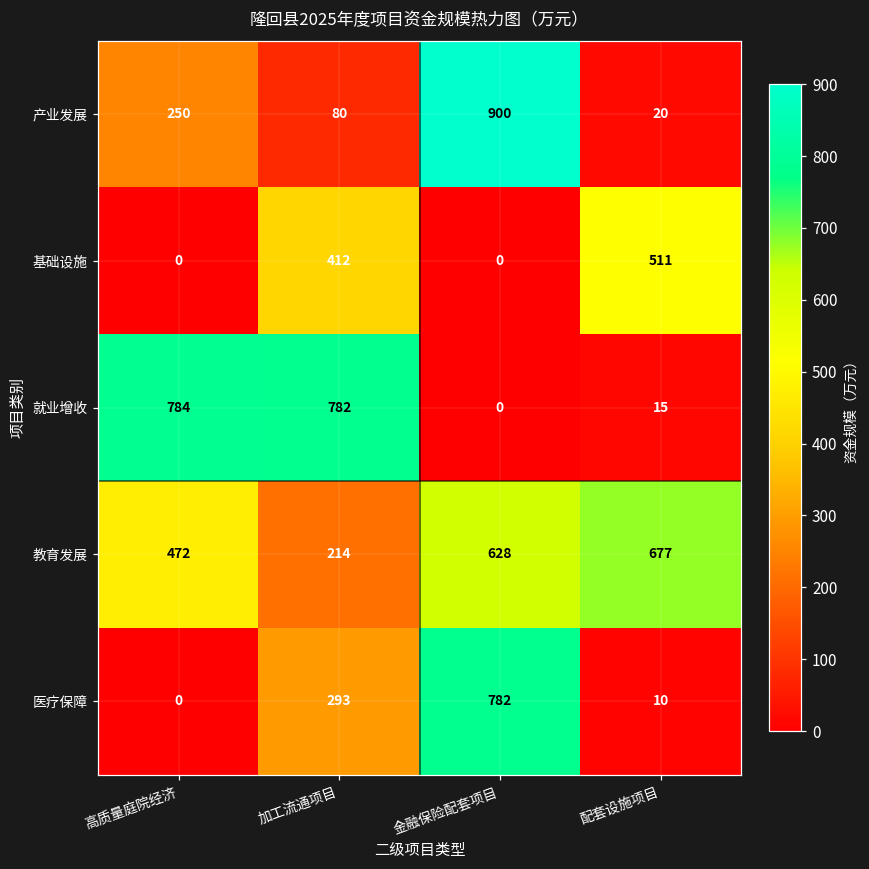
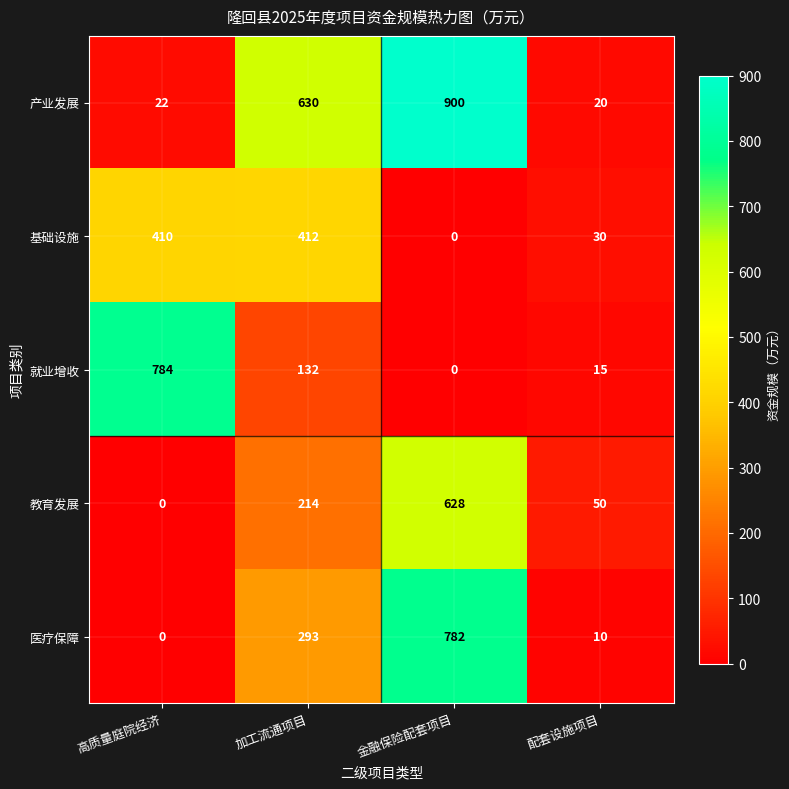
  {
    "产业发展": {
-     "高质量庭院经济": 250,
-     "加工流通项目": 80,
+     "高质量庭院经济": 22,
+     "加工流通项目": 630,
      "金融保险配套项目": 900,
      "配套设施项目": 20
    },
    "基础设施": {
-     "高质量庭院经济": 0,
+     "高质量庭院经济": 410,
      "加工流通项目": 412,
      "金融保险配套项目": 0,
-     "配套设施项目": 511
+     "配套设施项目": 30
    },
    "就业增收": {
      "高质量庭院经济": 784,
-     "加工流通项目": 782,
+     "加工流通项目": 132,
      "金融保险配套项目": 0,
      "配套设施项目": 15
    },
    "教育发展": {
-     "高质量庭院经济": 472,
+     "高质量庭院经济": 0,
      "加工流通项目": 214,
      "金融保险配套项目": 628,
-     "配套设施项目": 677
+     "配套设施项目": 50
    },
    "医疗保障": {
      "高质量庭院经济": 0,
      "加工流通项目": 293,
      "金融保险配套项目": 782,
      "配套设施项目": 10
    }
  }
